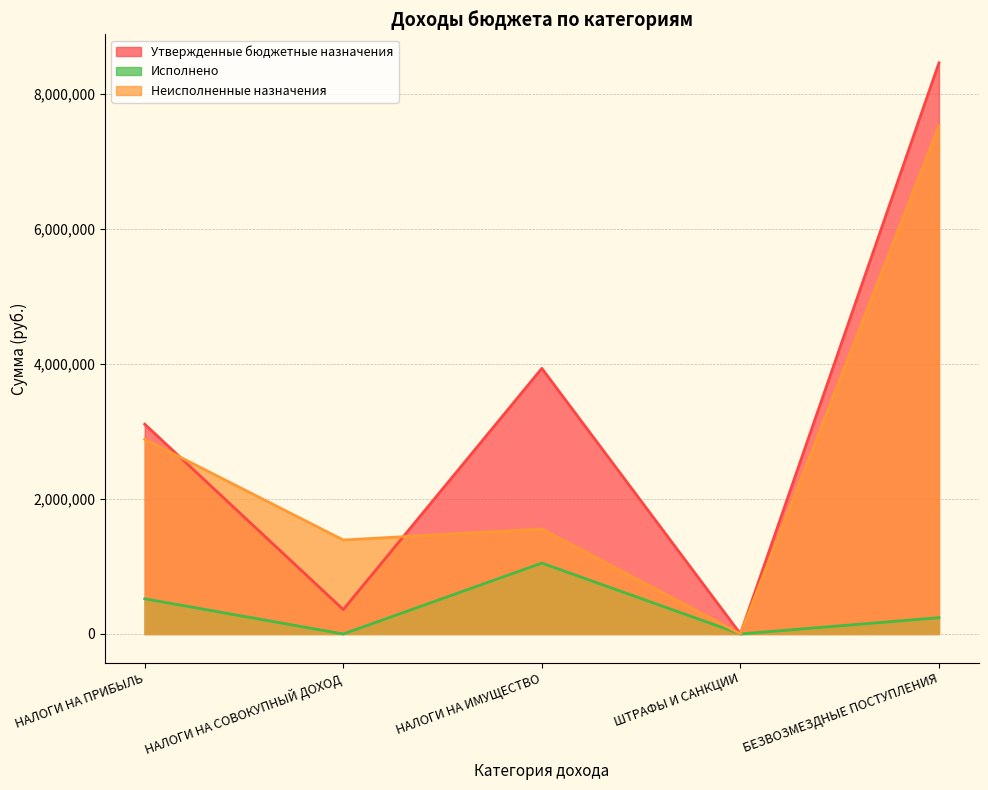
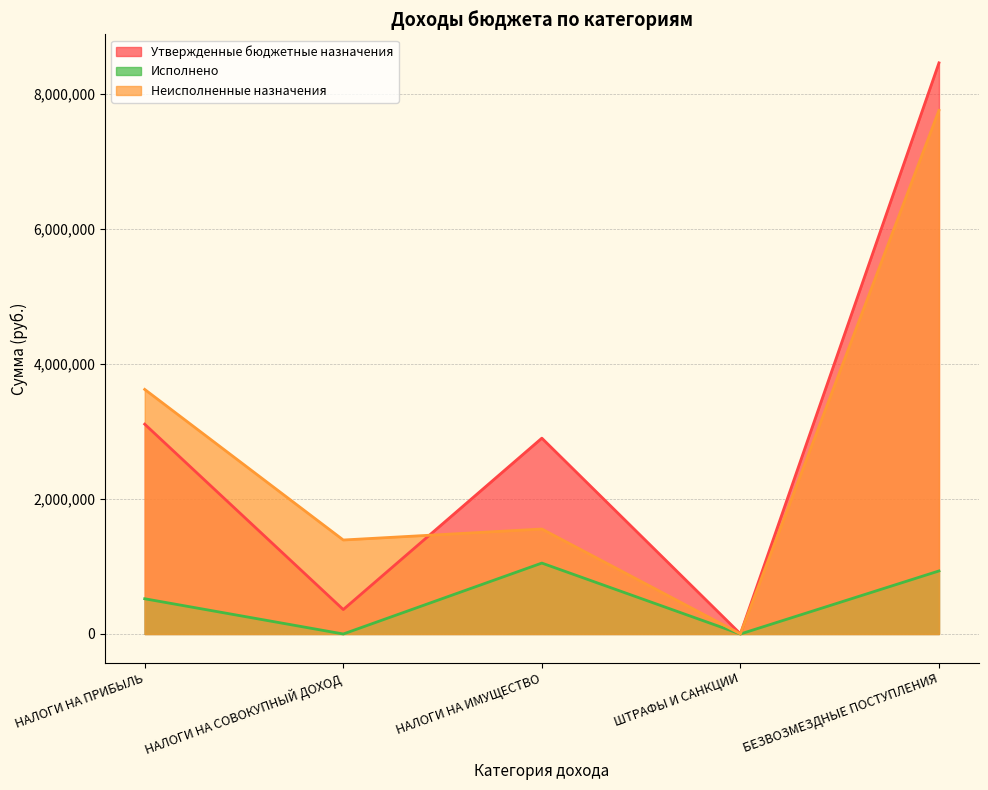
  {
    "Утвержденные бюджетные назначения": {
      "НАЛОГИ НА ПРИБЫЛЬ": "3,100,000",
      "НАЛОГИ НА СОВОКУПНЫЙ ДОХОД": "400,000",
-     "НАЛОГИ НА ИМУЩЕСТВО": "3,900,000",
+     "НАЛОГИ НА ИМУЩЕСТВО": "2,900,000",
      "БЕЗВОЗМЕЗДНЫЕ ПОСТУПЛЕНИЯ": "8,500,000"
    },
    "Исполнено": {
      "НАЛОГИ НА ПРИБЫЛЬ": "500,000",
      "НАЛОГИ НА СОВОКУПНЫЙ ДОХОД": "0",
      "НАЛОГИ НА ИМУЩЕСТВО": "1,000,000",
-     "БЕЗВОЗМЕЗДНЫЕ ПОСТУПЛЕНИЯ": "200,000"
+     "БЕЗВОЗМЕЗДНЫЕ ПОСТУПЛЕНИЯ": "900,000"
    },
    "Неисполненные назначения": {
-     "НАЛОГИ НА ПРИБЫЛЬ": "2,900,000",
+     "НАЛОГИ НА ПРИБЫЛЬ": "3,600,000",
      "НАЛОГИ НА СОВОКУПНЫЙ ДОХОД": "1,400,000",
      "НАЛОГИ НА ИМУЩЕСТВО": "1,600,000",
-     "БЕЗВОЗМЕЗДНЫЕ ПОСТУПЛЕНИЯ": "7,500,000"
+     "БЕЗВОЗМЕЗДНЫЕ ПОСТУПЛЕНИЯ": "7,800,000"
    }
  }
